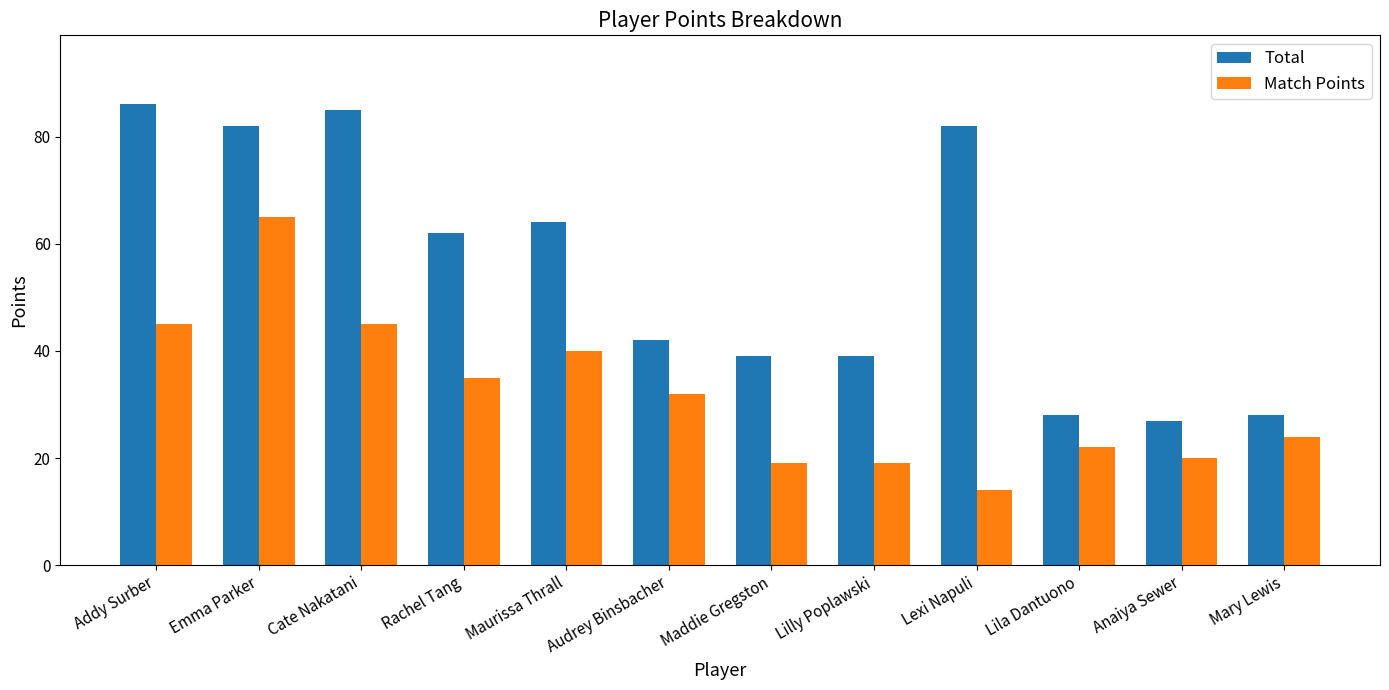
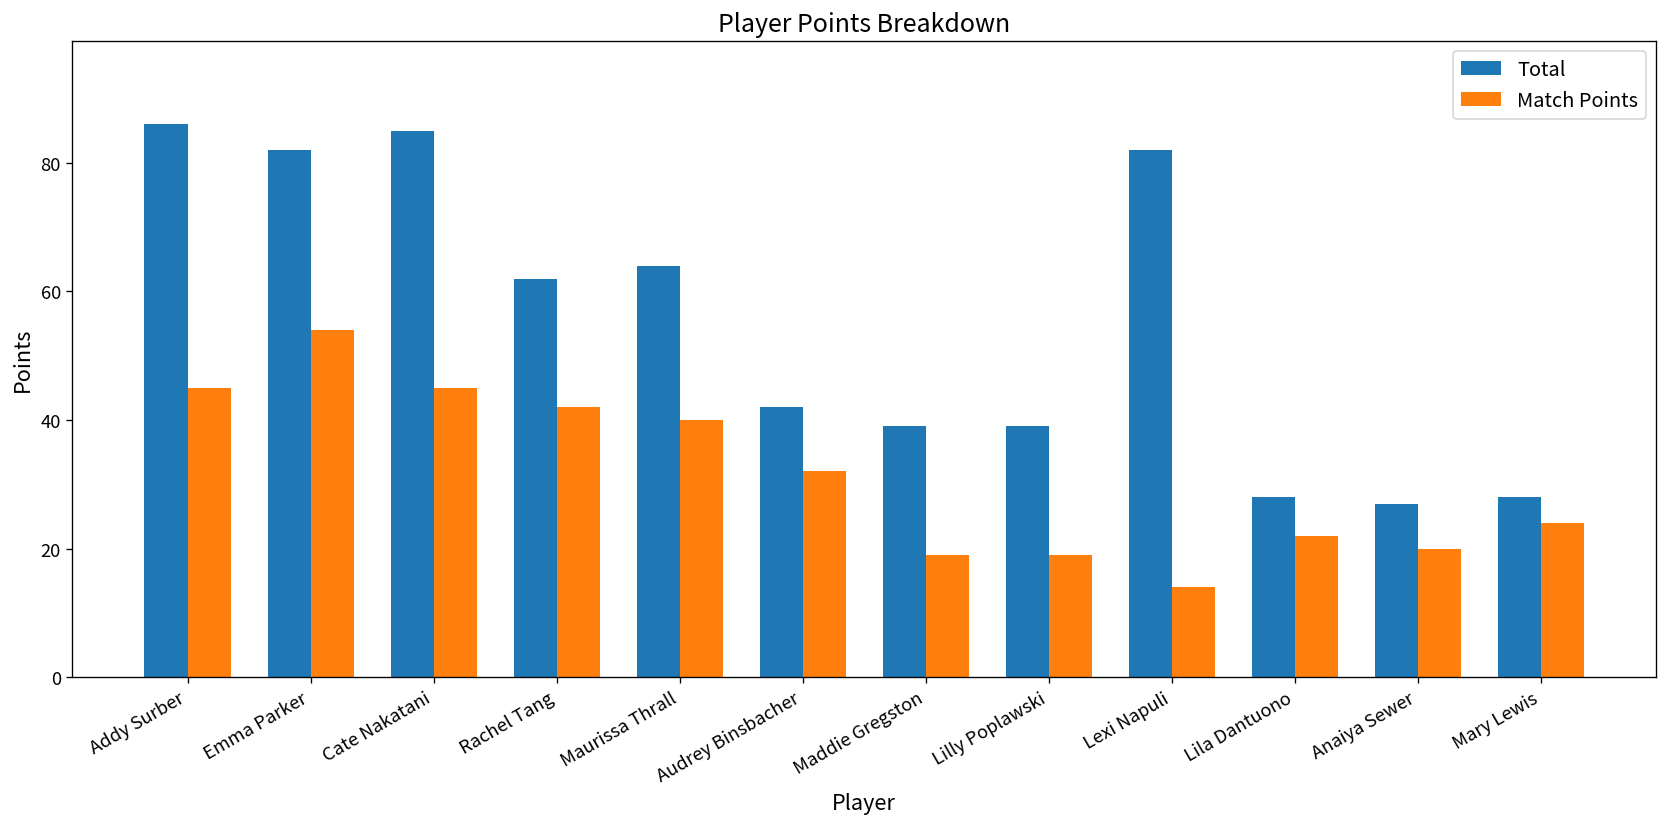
  {
    "Total": {
      "Addy Surber": 86,
      "Emma Parker": 82,
      "Cate Nakatani": 85,
      "Rachel Tang": 62,
      "Maurissa Thrall": 64,
      "Audrey Binsbacher": 42,
      "Maddie Gregston": 39,
      "Lilly Poplawski": 39,
      "Lexi Napuli": 82,
      "Lila Dantuono": 28,
      "Anaiya Sewer": 27,
      "Mary Lewis": 28
    },
    "Match Points": {
      "Addy Surber": 45,
-     "Emma Parker": 65,
+     "Emma Parker": 54,
      "Cate Nakatani": 45,
-     "Rachel Tang": 35,
+     "Rachel Tang": 42,
      "Maurissa Thrall": 40,
      "Audrey Binsbacher": 32,
      "Maddie Gregston": 19,
      "Lilly Poplawski": 19,
      "Lexi Napuli": 14,
      "Lila Dantuono": 22,
      "Anaiya Sewer": 20,
      "Mary Lewis": 24
    }
  }
